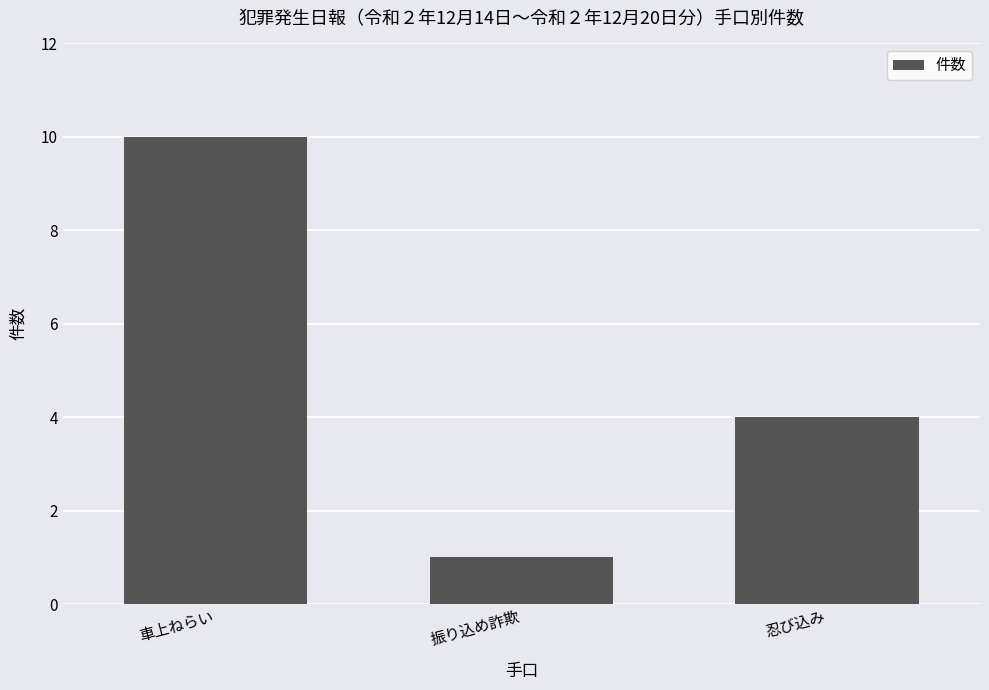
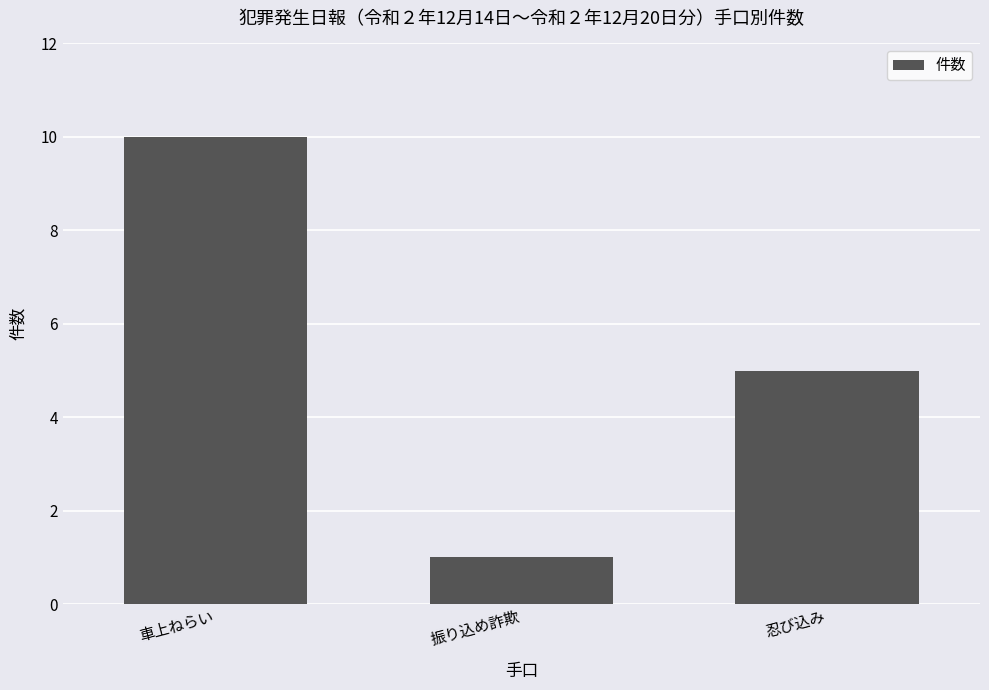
  {
    "車上ねらい": 10,
    "振り込め詐欺": 1,
-   "忍び込み": 4
+   "忍び込み": 5
  }
